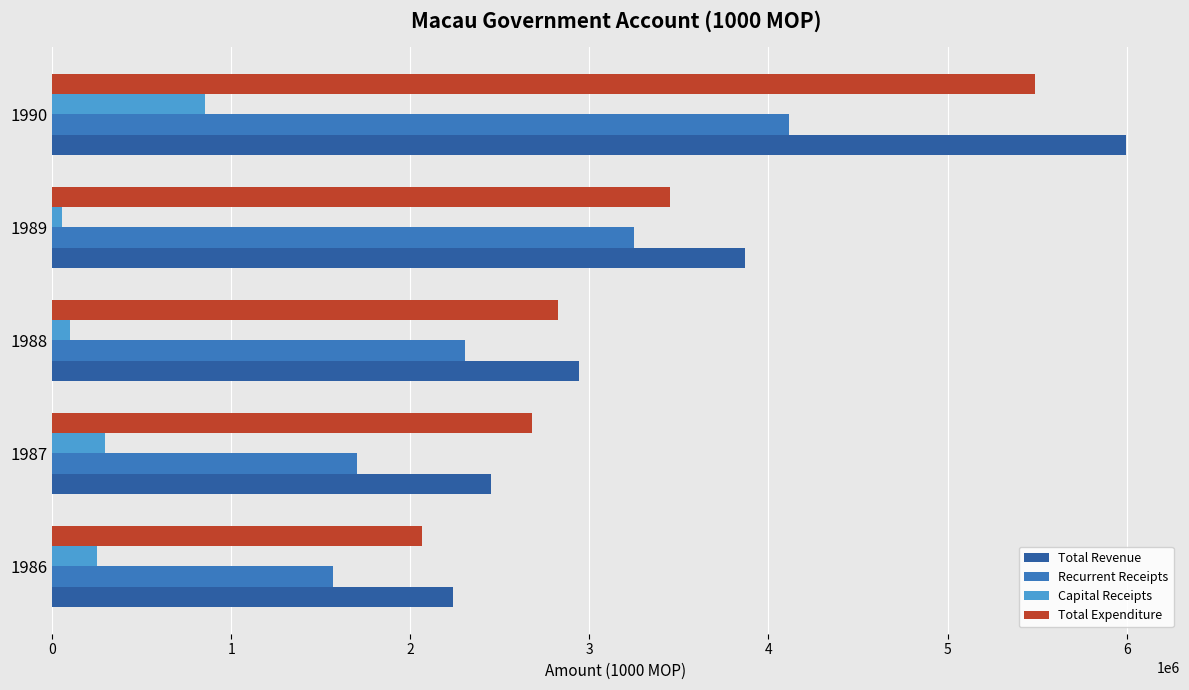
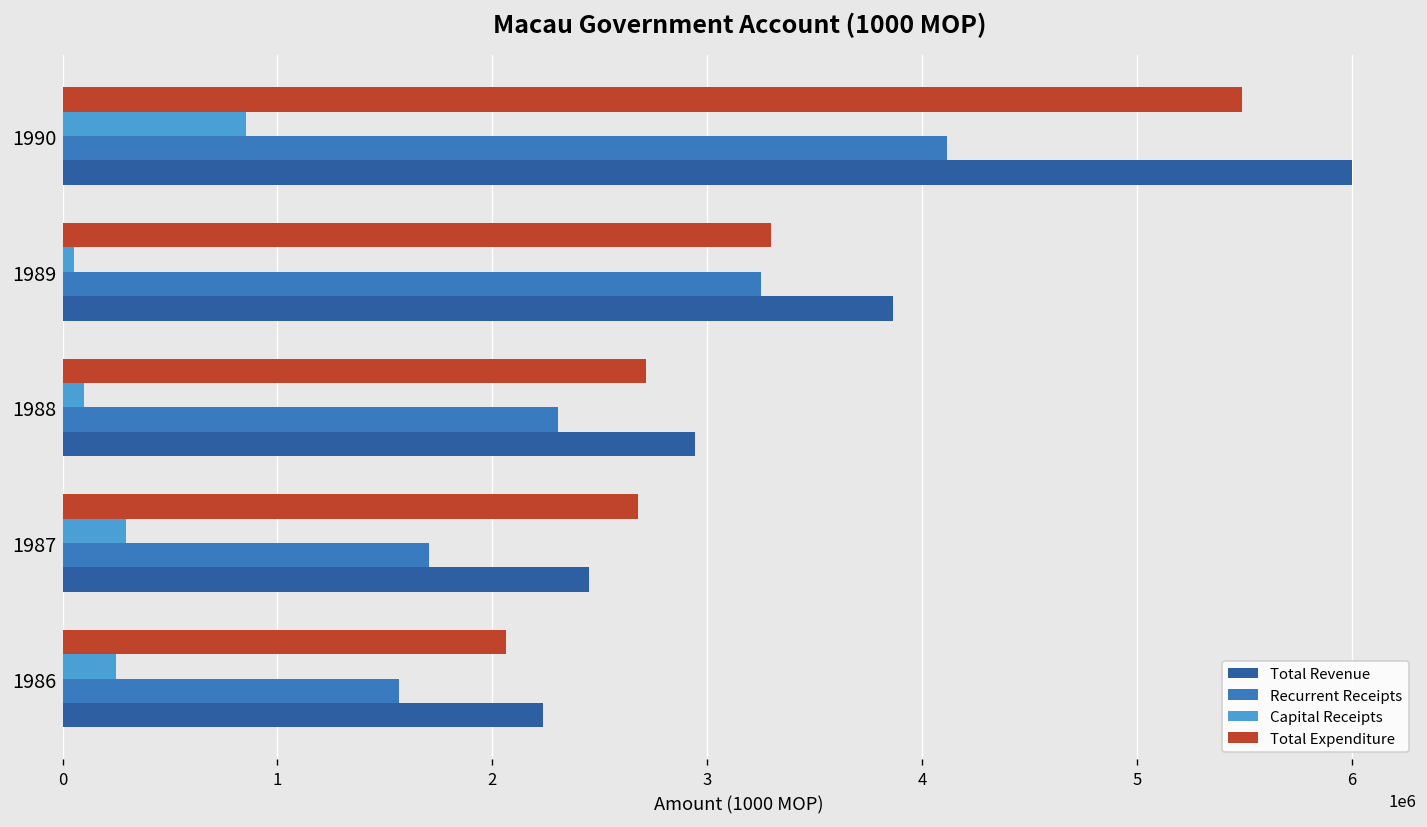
  {
    "Total Expenditure": {
      "1990": 5490000,
-     "1989": 3450000,
-     "1988": 2830000,
+     "1989": 3290000,
+     "1988": 2720000,
      "1987": 2680000,
      "1986": 2060000
    }
  }
